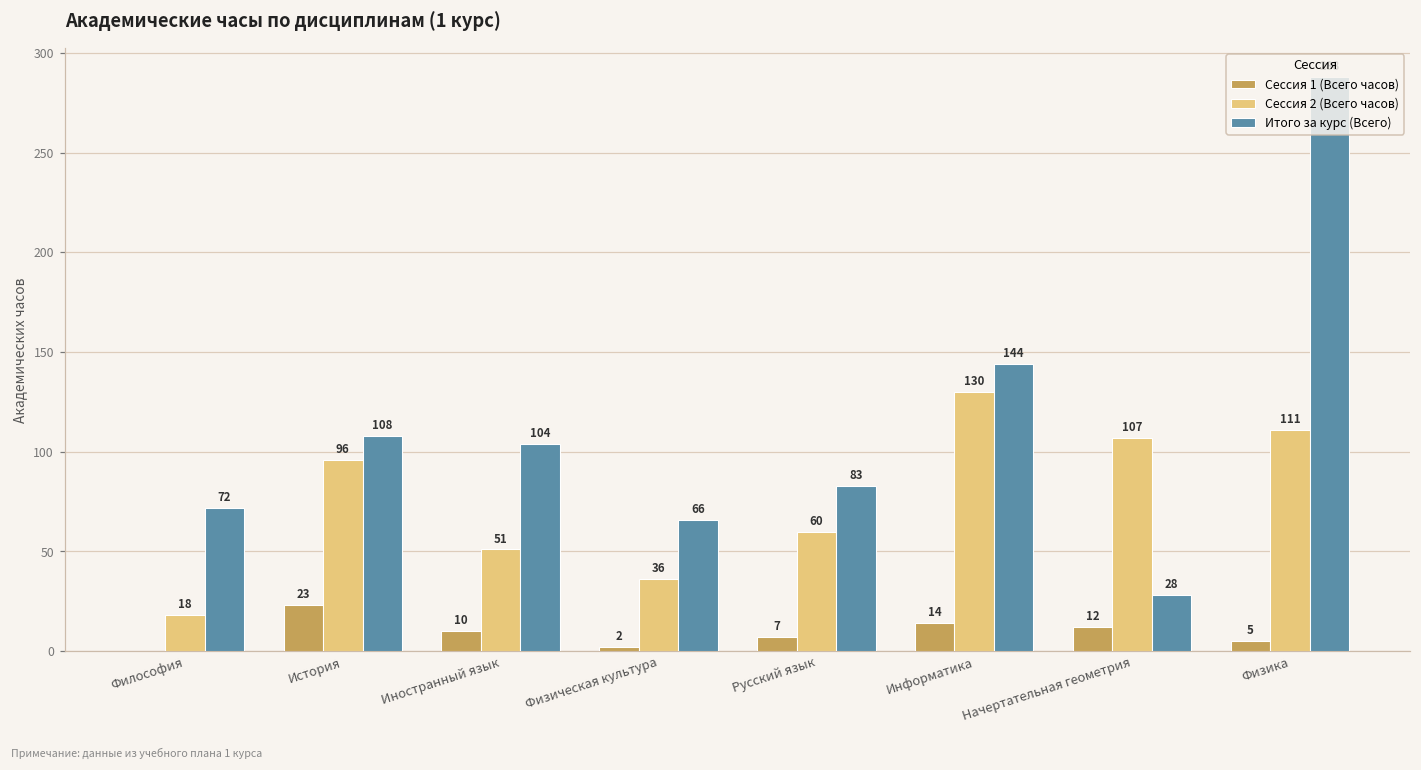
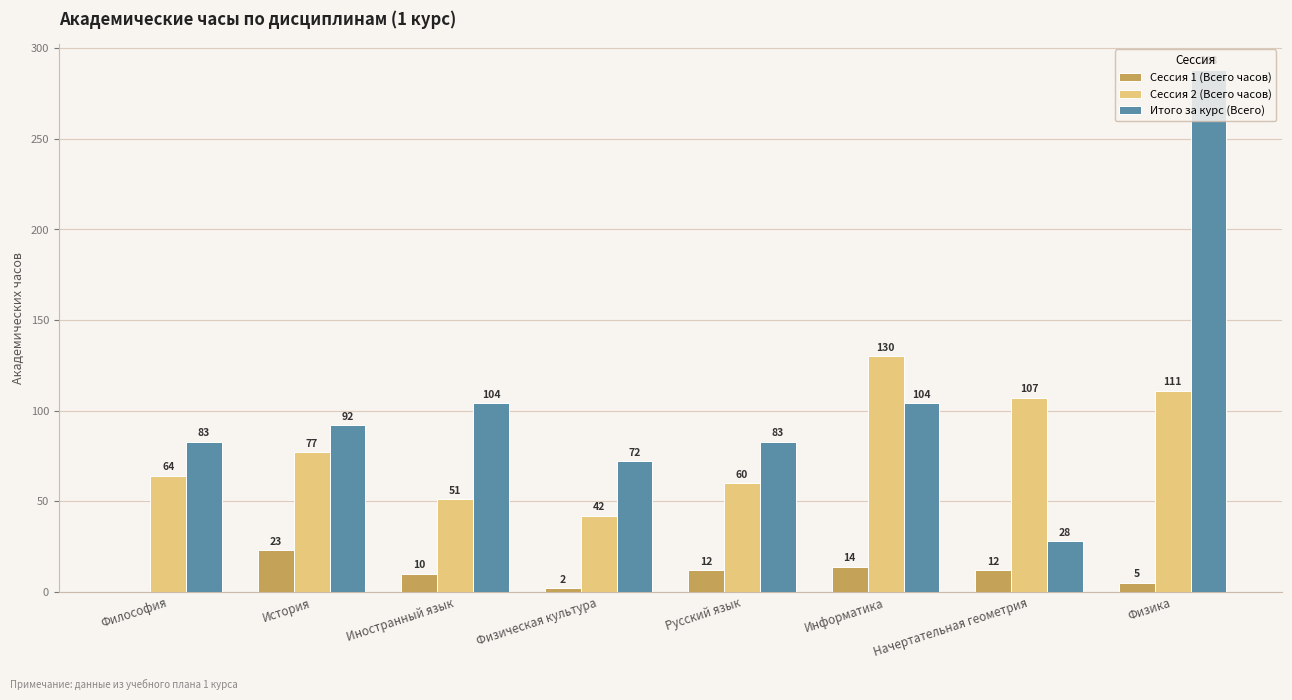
  {
    "Сессия 1 (Всего часов)": {
      "История": 23,
      "Иностранный язык": 10,
      "Физическая культура": 2,
-     "Русский язык": 7,
+     "Русский язык": 12,
      "Информатика": 14,
      "Начертательная геометрия": 12,
      "Физика": 5
    },
    "Сессия 2 (Всего часов)": {
-     "Философия": 18,
-     "История": 96,
+     "Философия": 64,
+     "История": 77,
      "Иностранный язык": 51,
-     "Физическая культура": 36,
+     "Физическая культура": 42,
      "Русский язык": 60,
      "Информатика": 130,
      "Начертательная геометрия": 107,
      "Физика": 111
    },
    "Итого за курс (Всего)": {
-     "Философия": 72,
-     "История": 108,
+     "Философия": 83,
+     "История": 92,
      "Иностранный язык": 104,
-     "Физическая культура": 66,
+     "Физическая культура": 72,
      "Русский язык": 83,
-     "Информатика": 144,
+     "Информатика": 104,
      "Начертательная геометрия": 28
    }
  }
